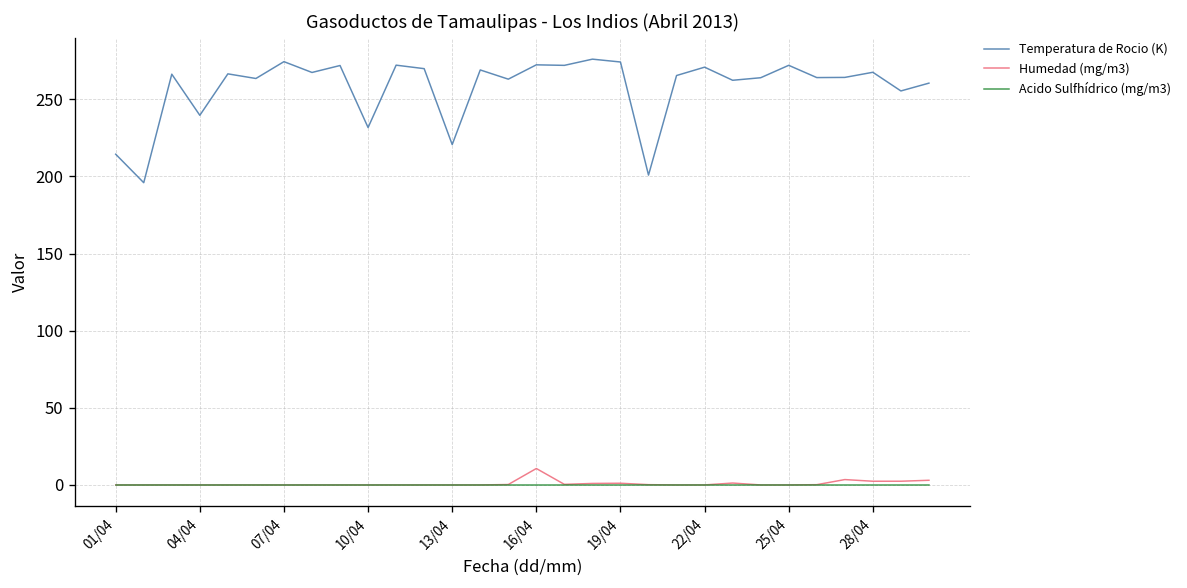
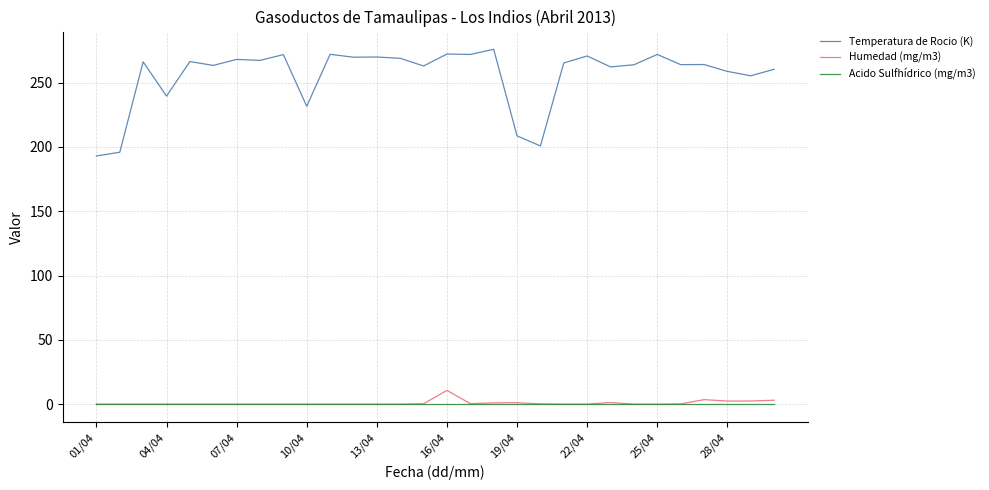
  {
    "Temperatura de Rocio (K)": {
-     "01/04": 214,
+     "01/04": 193,
      "04/04": 240,
-     "07/04": 274,
+     "07/04": 268,
      "10/04": 232,
-     "13/04": 221,
+     "13/04": 270,
      "16/04": 272,
-     "19/04": 274,
+     "19/04": 209,
      "22/04": 271,
      "25/04": 272,
-     "28/04": 267
+     "28/04": 259
    },
    "Humedad (mg/m3)": {
      "16/04": 11,
      "28/04": 2
    },
    "Acido Sulfhídrico (mg/m3)": {
      "16/04": 0,
      "28/04": 0
    }
  }
